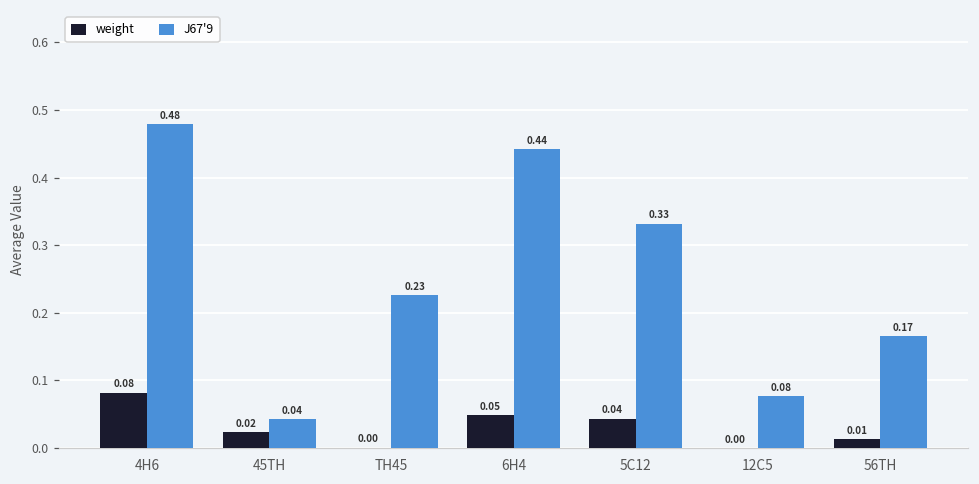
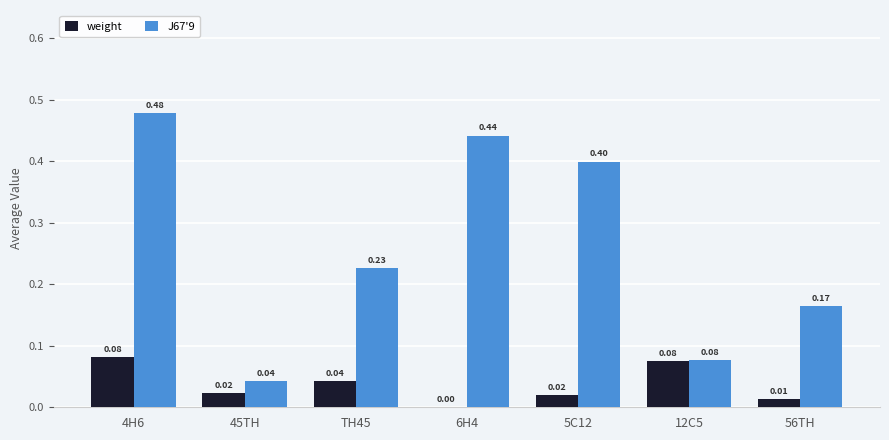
  {
    "weight": {
      "4H6": 0.08,
      "45TH": 0.02,
-     "TH45": 0.00,
-     "6H4": 0.05,
-     "5C12": 0.04,
-     "12C5": 0.00,
+     "TH45": 0.04,
+     "6H4": 0.00,
+     "5C12": 0.02,
+     "12C5": 0.08,
      "56TH": 0.01
    },
    "J67'9": {
      "4H6": 0.48,
      "45TH": 0.04,
      "TH45": 0.23,
      "6H4": 0.44,
-     "5C12": 0.33,
+     "5C12": 0.40,
      "12C5": 0.08,
      "56TH": 0.17
    }
  }
